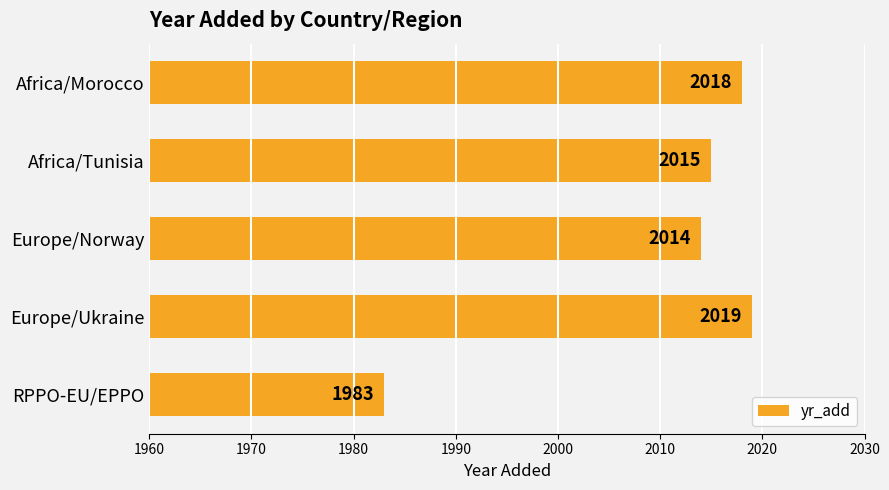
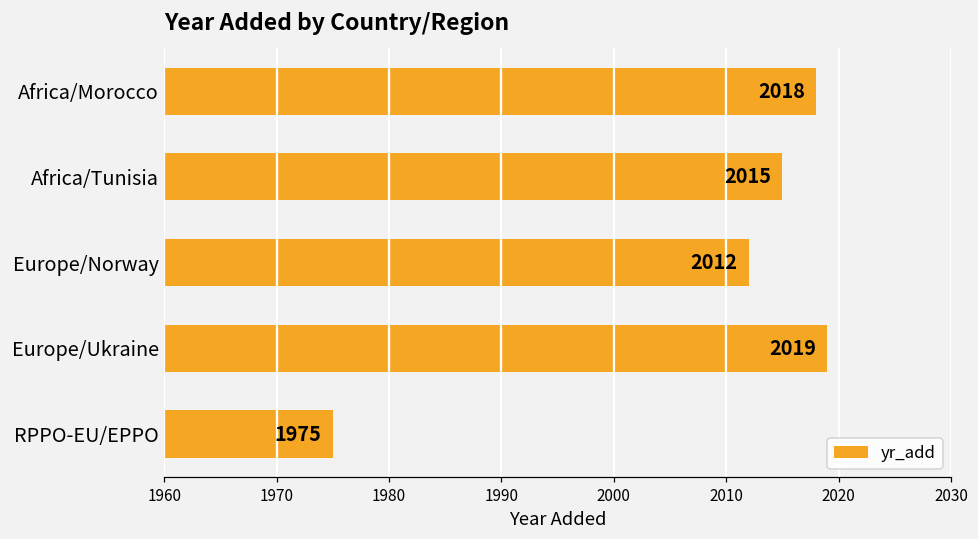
  {
    "Africa/Morocco": 2018,
    "Africa/Tunisia": 2015,
-   "Europe/Norway": 2014,
+   "Europe/Norway": 2012,
    "Europe/Ukraine": 2019,
-   "RPPO-EU/EPPO": 1983
+   "RPPO-EU/EPPO": 1975
  }
